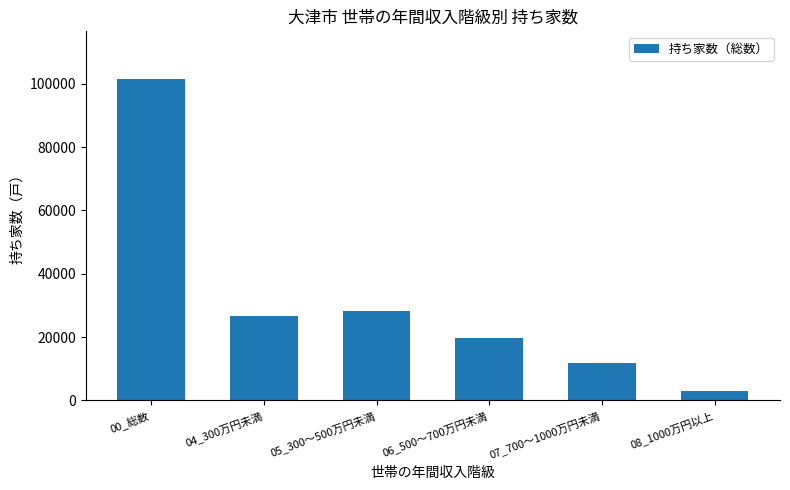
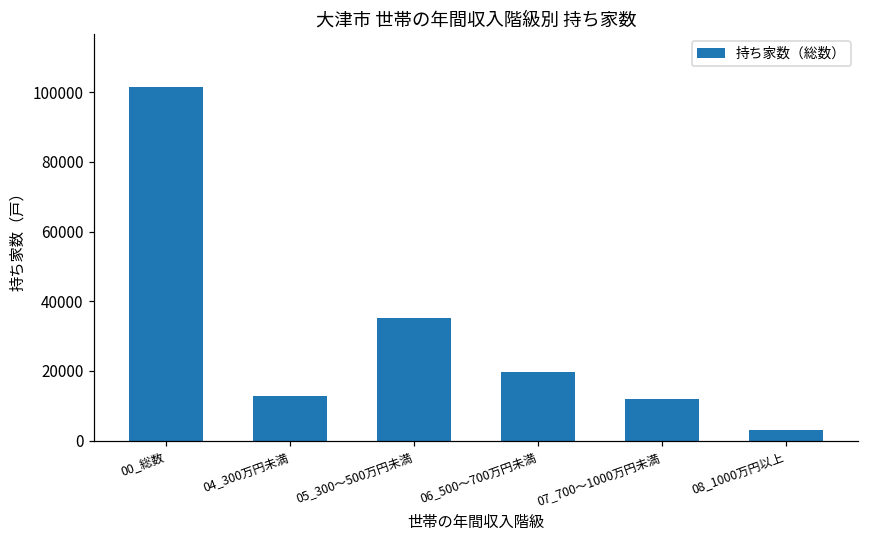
  {
    "00_総数": 101000,
-   "04_300万円未満": 27000,
-   "05_300～500万円未満": 28000,
+   "04_300万円未満": 13000,
+   "05_300～500万円未満": 35000,
    "06_500～700万円未満": 20000,
    "07_700～1000万円未満": 12000,
    "08_1000万円以上": 3000
  }
